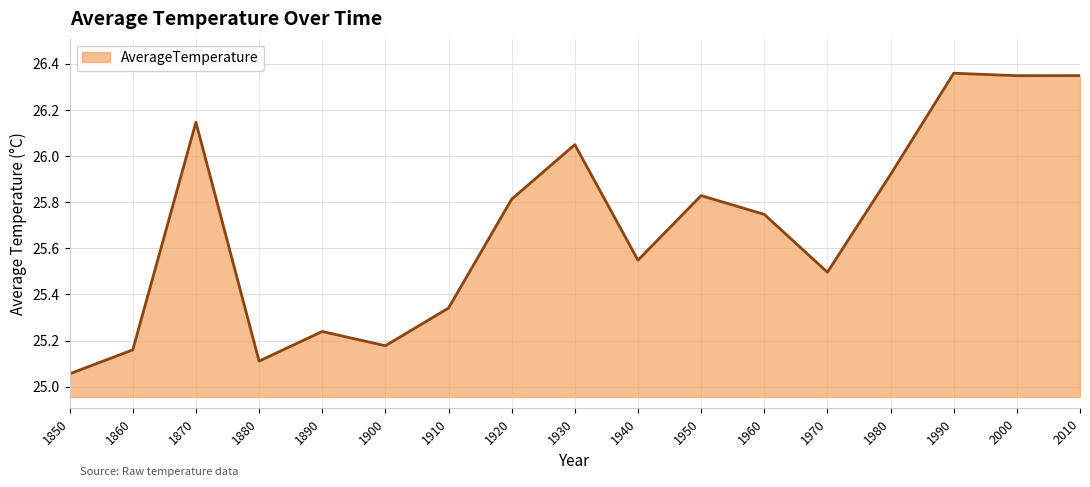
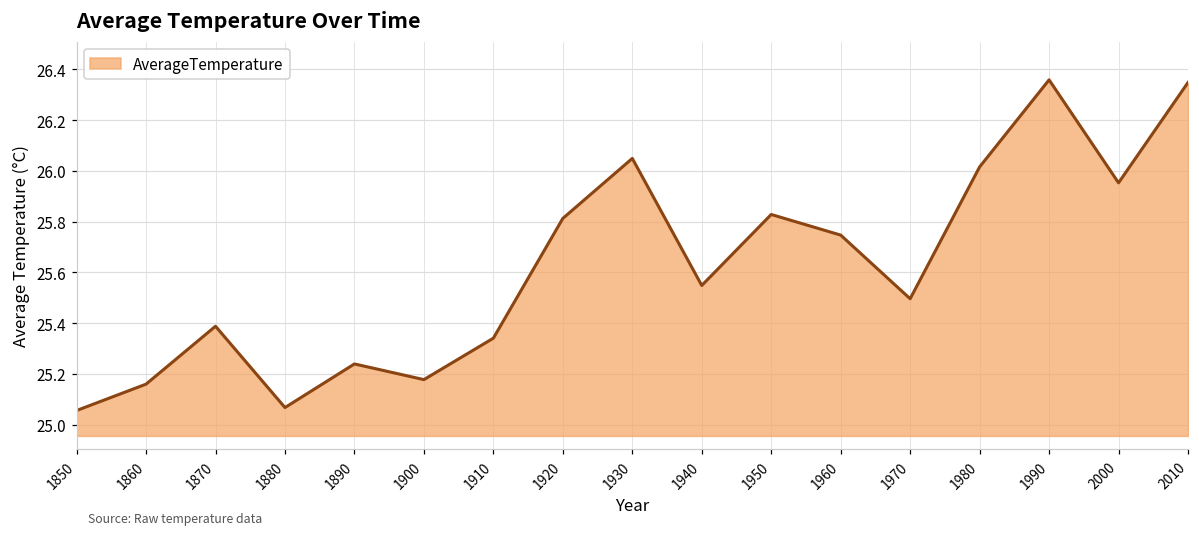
  {
    "1850": 25.06,
    "1860": 25.16,
-   "1870": 26.15,
-   "1880": 25.11,
+   "1870": 25.39,
+   "1880": 25.07,
    "1890": 25.24,
    "1900": 25.18,
    "1910": 25.34,
    "1920": 25.81,
    "1930": 26.05,
    "1940": 25.55,
    "1950": 25.83,
    "1960": 25.75,
    "1970": 25.50,
-   "1980": 25.92,
+   "1980": 26.02,
    "1990": 26.36,
-   "2000": 26.35,
+   "2000": 25.95,
    "2010": 26.35
  }
